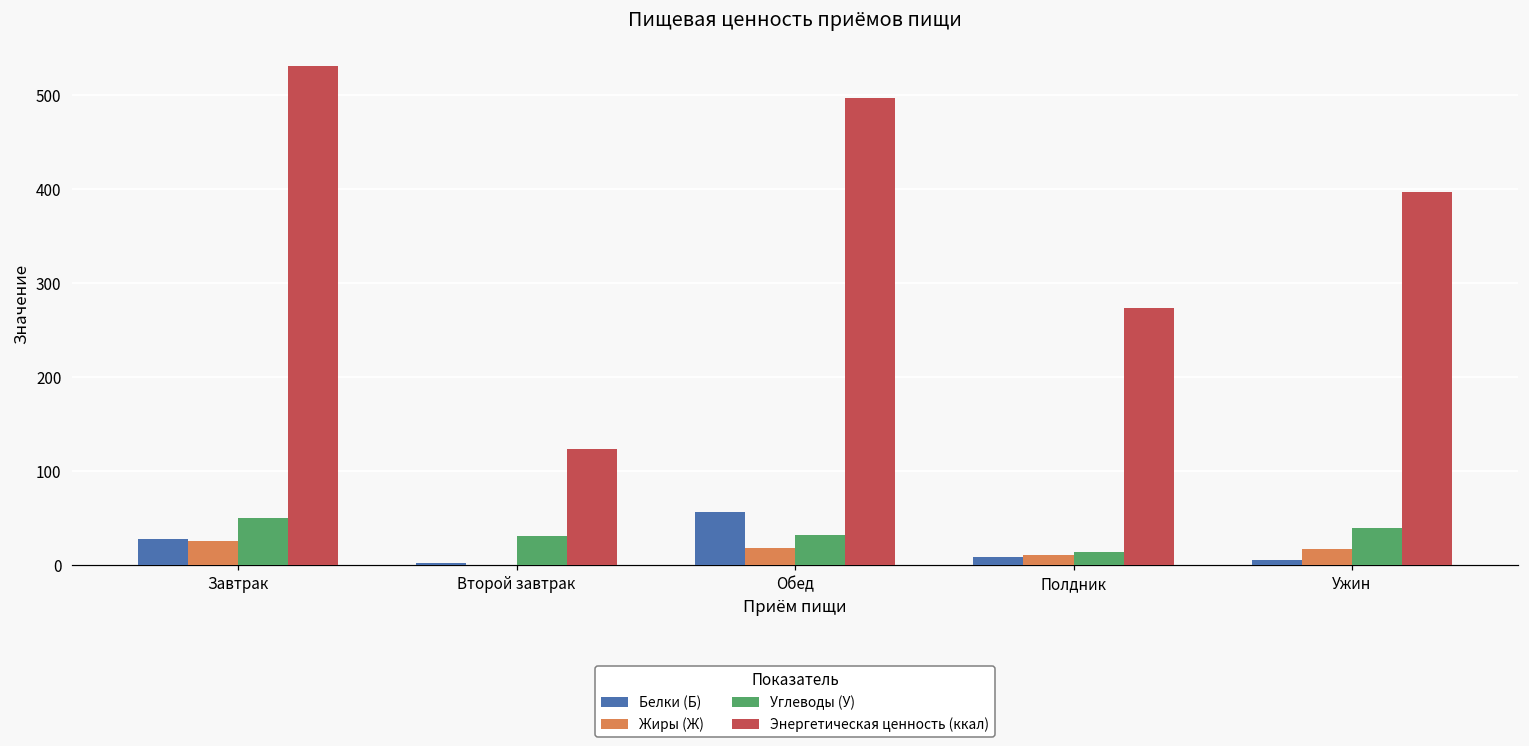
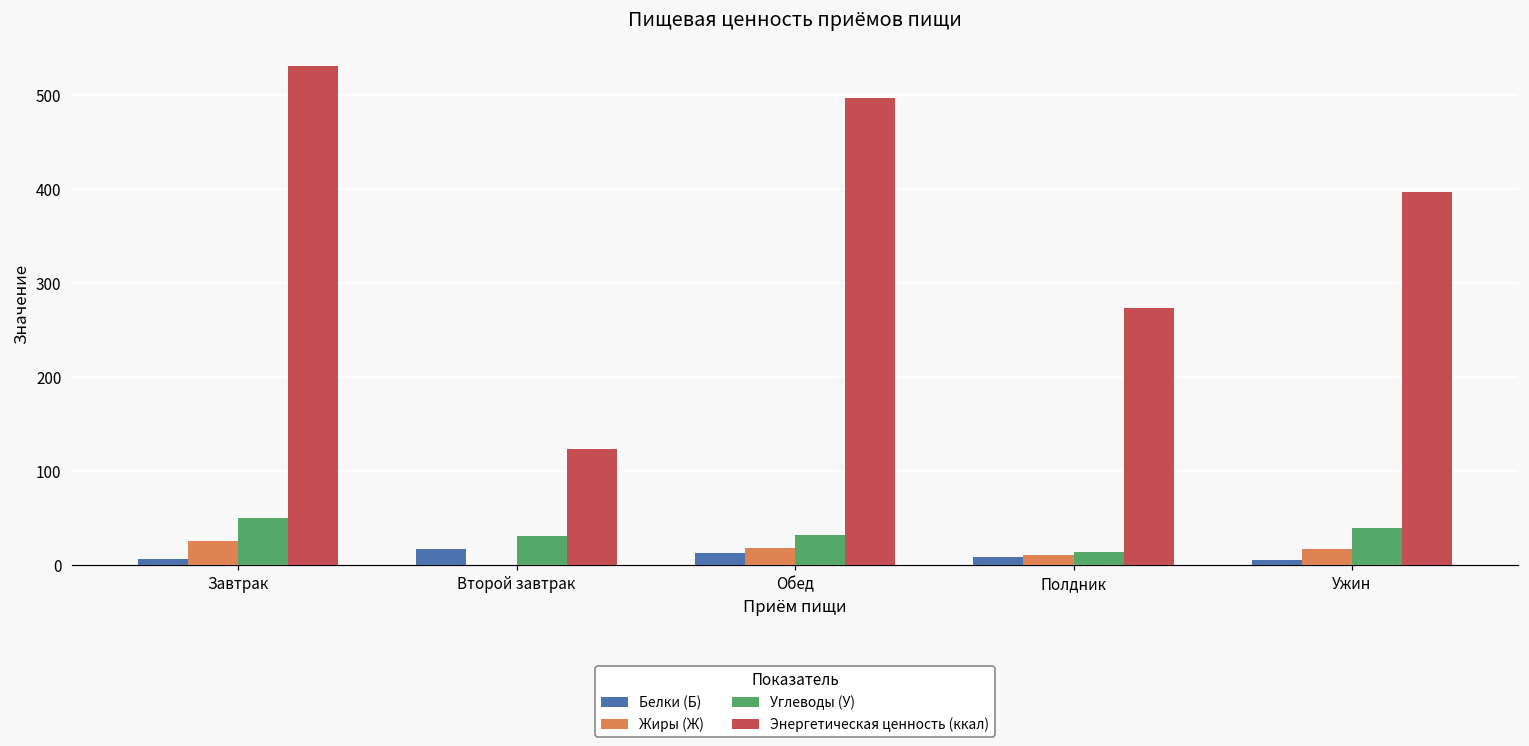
  {
    "Белки (Б)": {
-     "Завтрак": 30,
-     "Второй завтрак": 0,
-     "Обед": 60,
+     "Завтрак": 10,
+     "Второй завтрак": 20,
+     "Обед": 10,
      "Полдник": 10,
      "Ужин": 0
    },
    "Углеводы (У)": {
      "Завтрак": 50,
      "Второй завтрак": 30,
      "Обед": 30,
      "Полдник": 10,
      "Ужин": 40
    }
  }
